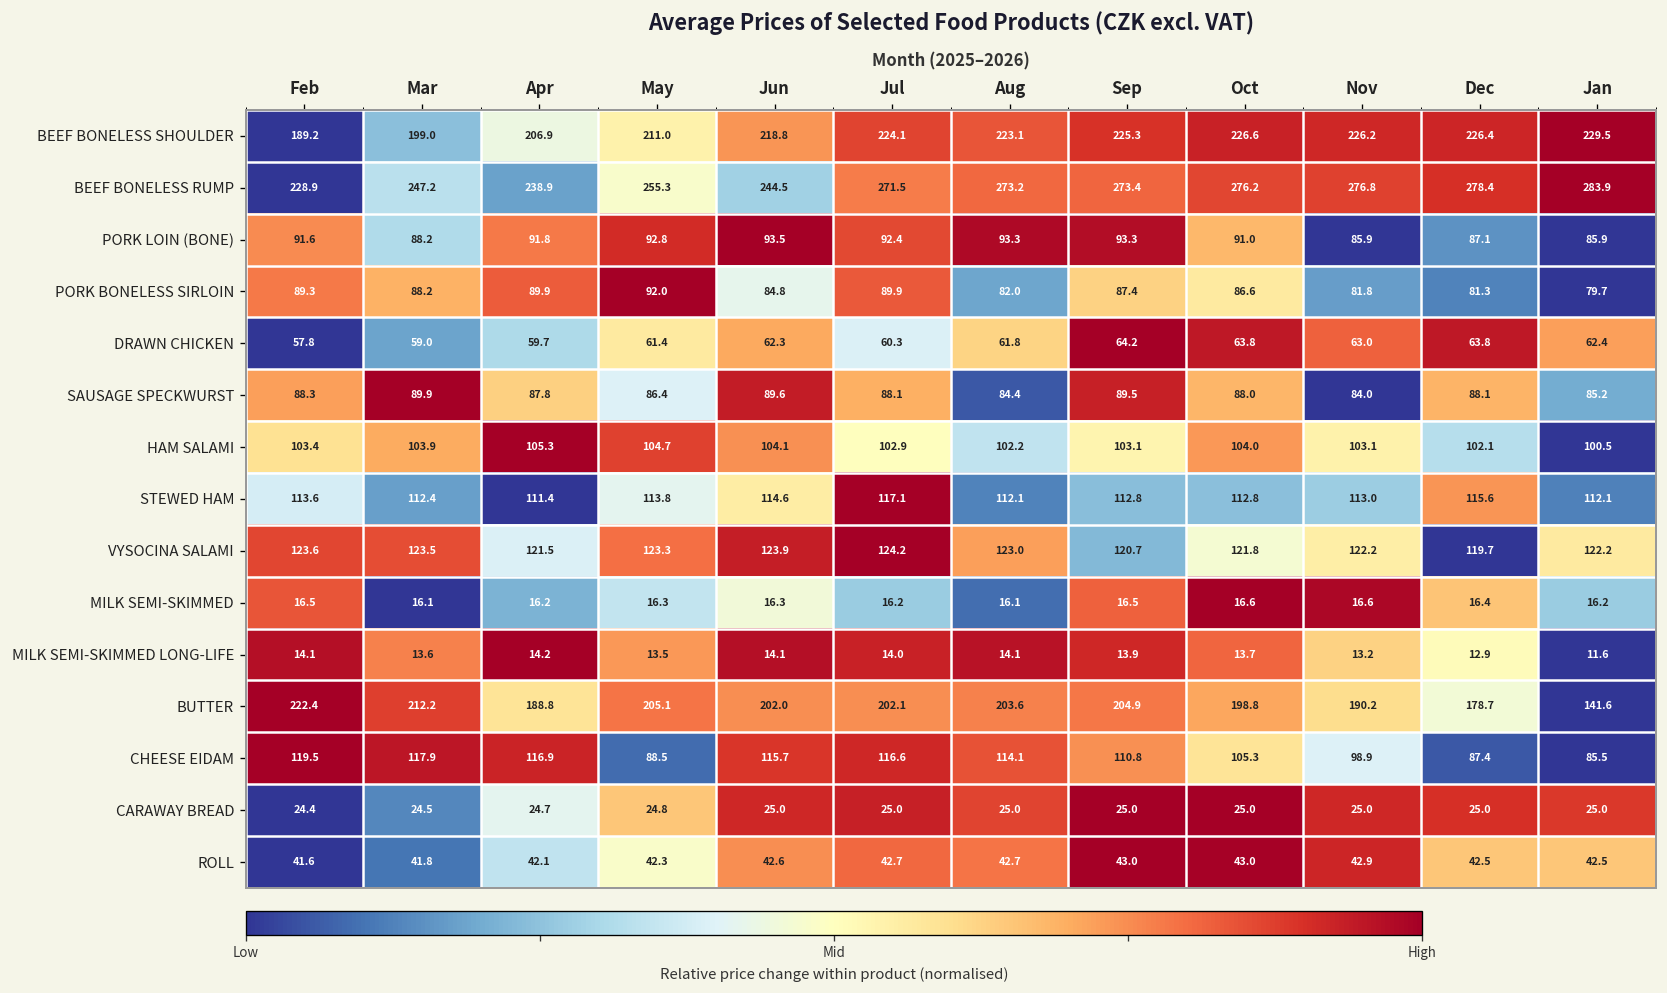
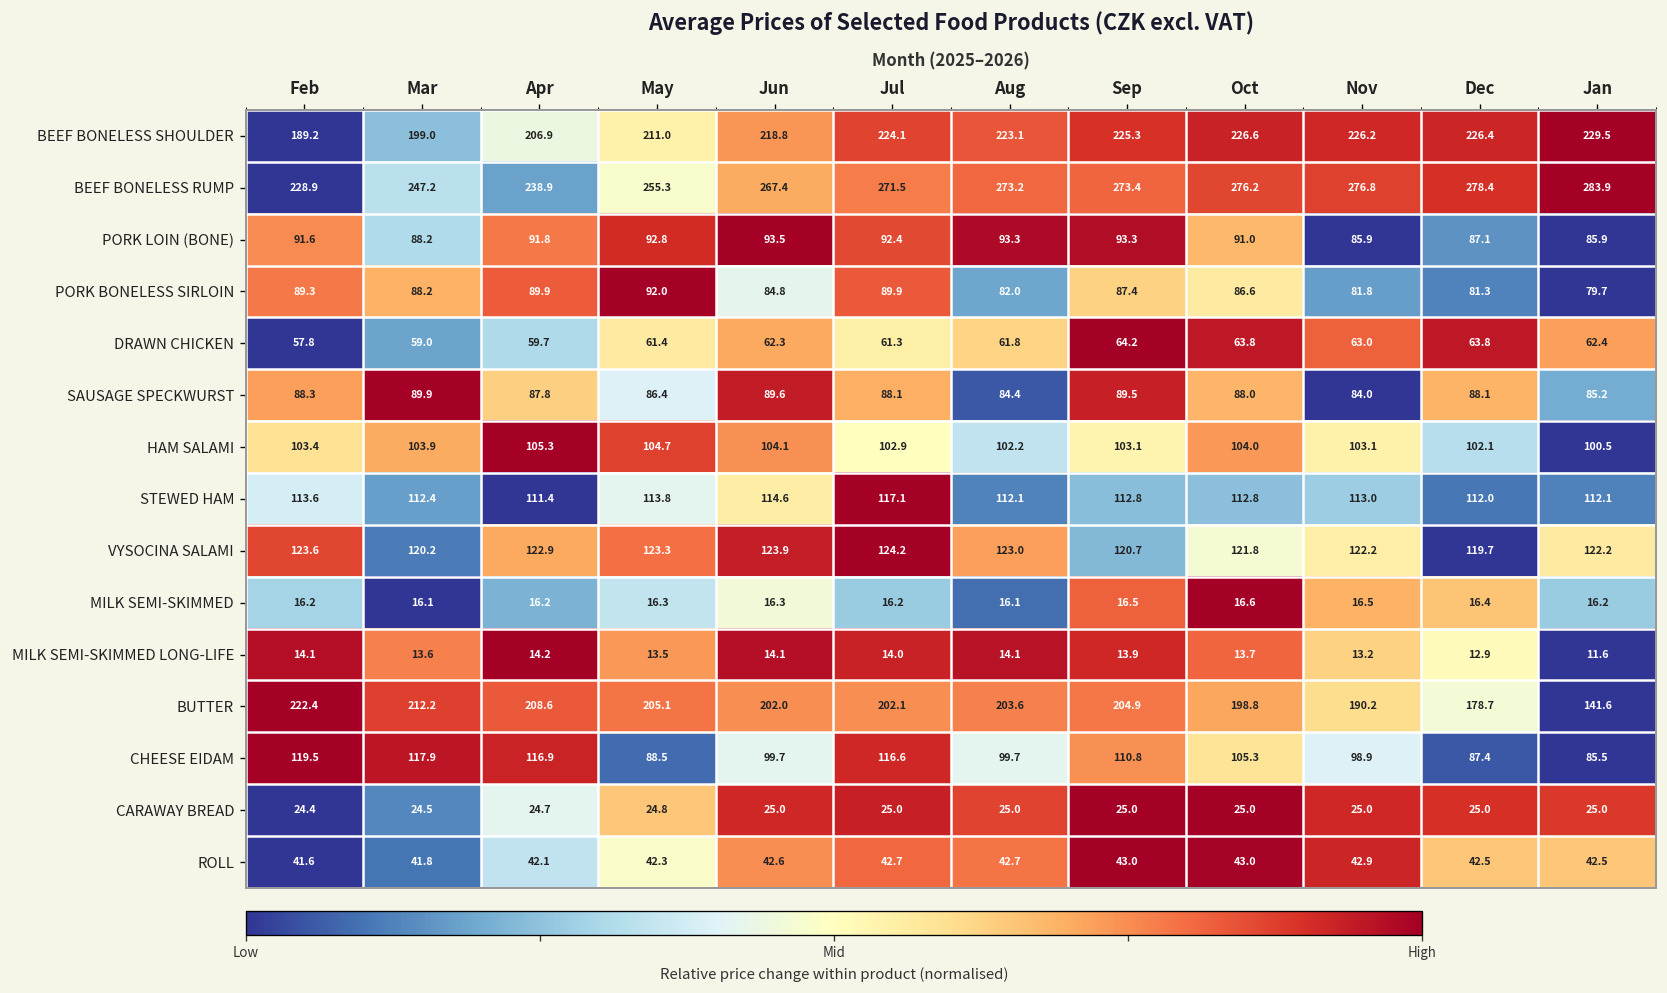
  {
    "BEEF BONELESS SHOULDER": {
      "Feb": 189.2,
      "Mar": 199.0,
      "Apr": 206.9,
      "May": 211.0,
      "Jun": 218.8,
      "Jul": 224.1,
      "Aug": 223.1,
      "Sep": 225.3,
      "Oct": 226.6,
      "Nov": 226.2,
      "Dec": 226.4,
      "Jan": 229.5
    },
    "BEEF BONELESS RUMP": {
      "Feb": 228.9,
      "Mar": 247.2,
      "Apr": 238.9,
      "May": 255.3,
-     "Jun": 244.5,
+     "Jun": 267.4,
      "Jul": 271.5,
      "Aug": 273.2,
      "Sep": 273.4,
      "Oct": 276.2,
      "Nov": 276.8,
      "Dec": 278.4,
      "Jan": 283.9
    },
    "PORK LOIN (BONE)": {
      "Feb": 91.6,
      "Mar": 88.2,
      "Apr": 91.8,
      "May": 92.8,
      "Jun": 93.5,
      "Jul": 92.4,
      "Aug": 93.3,
      "Sep": 93.3,
      "Oct": 91.0,
      "Nov": 85.9,
      "Dec": 87.1,
      "Jan": 85.9
    },
    "PORK BONELESS SIRLOIN": {
      "Feb": 89.3,
      "Mar": 88.2,
      "Apr": 89.9,
      "May": 92.0,
      "Jun": 84.8,
      "Jul": 89.9,
      "Aug": 82.0,
      "Sep": 87.4,
      "Oct": 86.6,
      "Nov": 81.8,
      "Dec": 81.3,
      "Jan": 79.7
    },
    "DRAWN CHICKEN": {
      "Feb": 57.8,
      "Mar": 59.0,
      "Apr": 59.7,
      "May": 61.4,
      "Jun": 62.3,
-     "Jul": 60.3,
+     "Jul": 61.3,
      "Aug": 61.8,
      "Sep": 64.2,
      "Oct": 63.8,
      "Nov": 63.0,
      "Dec": 63.8,
      "Jan": 62.4
    },
    "SAUSAGE SPECKWURST": {
      "Feb": 88.3,
      "Mar": 89.9,
      "Apr": 87.8,
      "May": 86.4,
      "Jun": 89.6,
      "Jul": 88.1,
      "Aug": 84.4,
      "Sep": 89.5,
      "Oct": 88.0,
      "Nov": 84.0,
      "Dec": 88.1,
      "Jan": 85.2
    },
    "HAM SALAMI": {
      "Feb": 103.4,
      "Mar": 103.9,
      "Apr": 105.3,
      "May": 104.7,
      "Jun": 104.1,
      "Jul": 102.9,
      "Aug": 102.2,
      "Sep": 103.1,
      "Oct": 104.0,
      "Nov": 103.1,
      "Dec": 102.1,
      "Jan": 100.5
    },
    "STEWED HAM": {
      "Feb": 113.6,
      "Mar": 112.4,
      "Apr": 111.4,
      "May": 113.8,
      "Jun": 114.6,
      "Jul": 117.1,
      "Aug": 112.1,
      "Sep": 112.8,
      "Oct": 112.8,
      "Nov": 113.0,
-     "Dec": 115.6,
+     "Dec": 112.0,
      "Jan": 112.1
    },
    "VYSOCINA SALAMI": {
      "Feb": 123.6,
-     "Mar": 123.5,
-     "Apr": 121.5,
+     "Mar": 120.2,
+     "Apr": 122.9,
      "May": 123.3,
      "Jun": 123.9,
      "Jul": 124.2,
      "Aug": 123.0,
      "Sep": 120.7,
      "Oct": 121.8,
      "Nov": 122.2,
      "Dec": 119.7,
      "Jan": 122.2
    },
    "MILK SEMI-SKIMMED": {
-     "Feb": 16.5,
+     "Feb": 16.2,
      "Mar": 16.1,
      "Apr": 16.2,
      "May": 16.3,
      "Jun": 16.3,
      "Jul": 16.2,
      "Aug": 16.1,
      "Sep": 16.5,
      "Oct": 16.6,
-     "Nov": 16.6,
+     "Nov": 16.5,
      "Dec": 16.4,
      "Jan": 16.2
    },
    "MILK SEMI-SKIMMED LONG-LIFE": {
      "Feb": 14.1,
      "Mar": 13.6,
      "Apr": 14.2,
      "May": 13.5,
      "Jun": 14.1,
      "Jul": 14.0,
      "Aug": 14.1,
      "Sep": 13.9,
      "Oct": 13.7,
      "Nov": 13.2,
      "Dec": 12.9,
      "Jan": 11.6
    },
    "BUTTER": {
      "Feb": 222.4,
      "Mar": 212.2,
-     "Apr": 188.8,
+     "Apr": 208.6,
      "May": 205.1,
      "Jun": 202.0,
      "Jul": 202.1,
      "Aug": 203.6,
      "Sep": 204.9,
      "Oct": 198.8,
      "Nov": 190.2,
      "Dec": 178.7,
      "Jan": 141.6
    },
    "CHEESE EIDAM": {
      "Feb": 119.5,
      "Mar": 117.9,
      "Apr": 116.9,
      "May": 88.5,
-     "Jun": 115.7,
+     "Jun": 99.7,
      "Jul": 116.6,
-     "Aug": 114.1,
+     "Aug": 99.7,
      "Sep": 110.8,
      "Oct": 105.3,
      "Nov": 98.9,
      "Dec": 87.4,
      "Jan": 85.5
    },
    "CARAWAY BREAD": {
      "Feb": 24.4,
      "Mar": 24.5,
      "Apr": 24.7,
      "May": 24.8,
      "Jun": 25.0,
      "Jul": 25.0,
      "Aug": 25.0,
      "Sep": 25.0,
      "Oct": 25.0,
      "Nov": 25.0,
      "Dec": 25.0,
      "Jan": 25.0
    },
    "ROLL": {
      "Feb": 41.6,
      "Mar": 41.8,
      "Apr": 42.1,
      "May": 42.3,
      "Jun": 42.6,
      "Jul": 42.7,
      "Aug": 42.7,
      "Sep": 43.0,
      "Oct": 43.0,
      "Nov": 42.9,
      "Dec": 42.5,
      "Jan": 42.5
    }
  }
